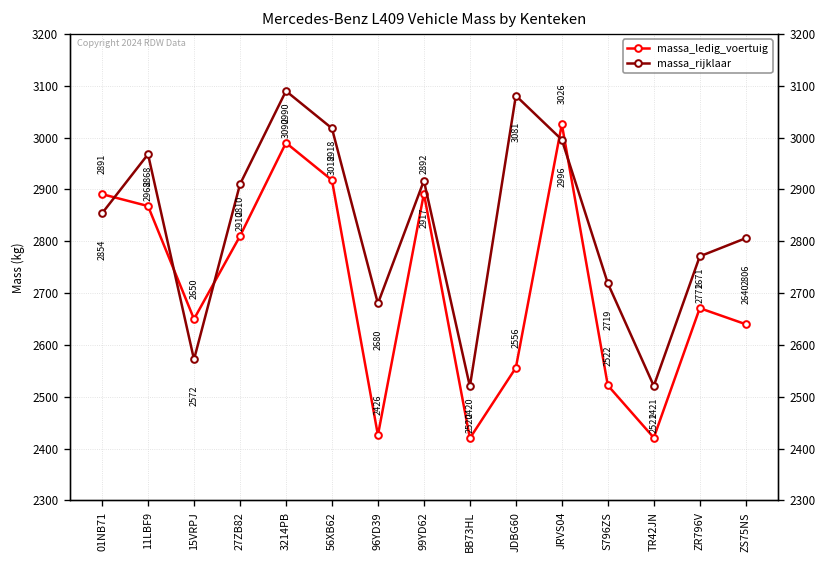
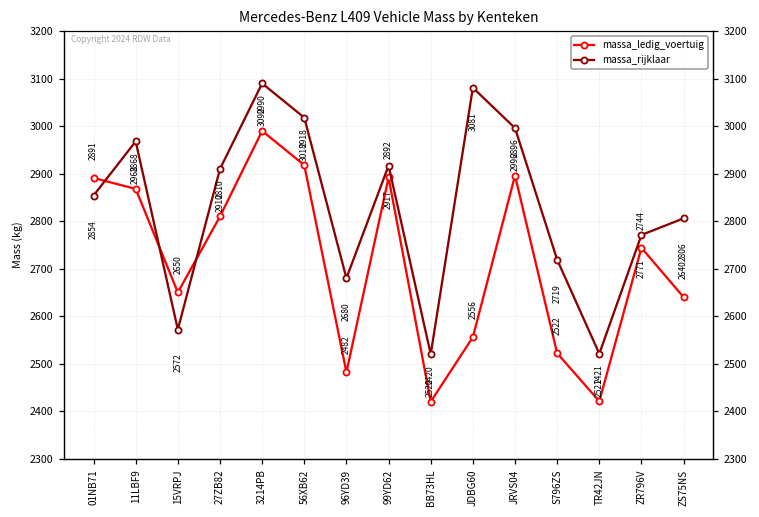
  {
    "massa_ledig_voertuig": {
      "01NB71": 2891,
      "15VRPJ": 2650,
-     "96YD39": 2426,
+     "96YD39": 2482,
      "99YD62": 2892,
      "JDBG60": 2556,
-     "JRVS04": 3026,
+     "JRVS04": 2896,
      "S796ZS": 2522,
-     "ZR796V": 2671,
+     "ZR796V": 2744,
      "ZS75NS": 2640
    },
    "massa_rijklaar": {
      "01NB71": 2854,
      "15VRPJ": 2572,
      "96YD39": 2680,
      "99YD62": 2917,
      "JDBG60": 3081,
      "JRVS04": 2996,
      "S796ZS": 2719,
      "ZS75NS": 2806
    }
  }
